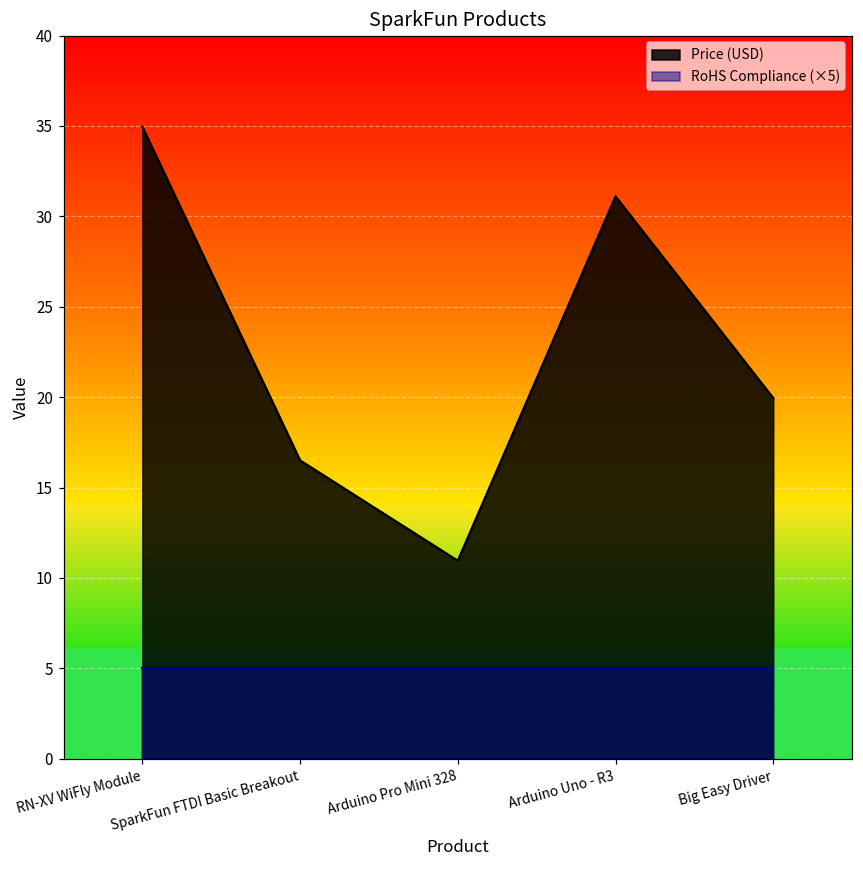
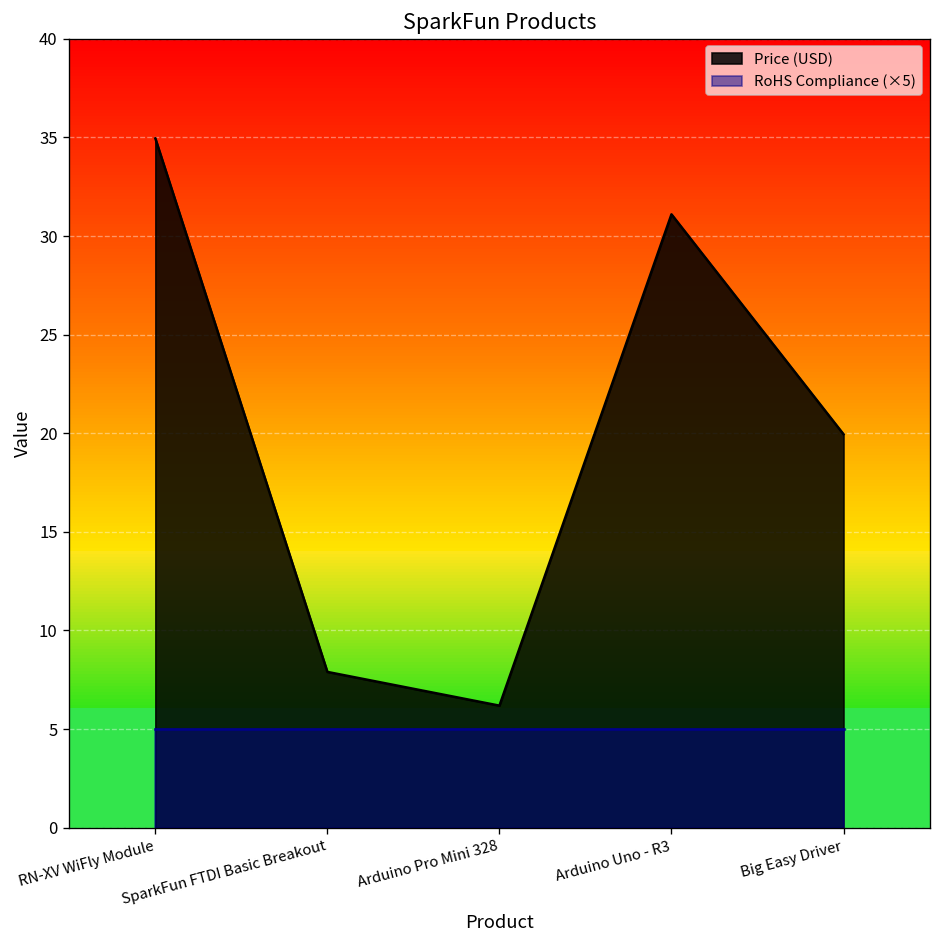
  {
    "Price (USD)": {
      "RN-XV WiFly Module": 35.0,
-     "SparkFun FTDI Basic Breakout": 16.5,
-     "Arduino Pro Mini 328": 11.0,
+     "SparkFun FTDI Basic Breakout": 7.9,
+     "Arduino Pro Mini 328": 6.2,
      "Arduino Uno - R3": 31.1,
      "Big Easy Driver": 20.0
    },
    "RoHS Compliance (×5)": {
      "RN-XV WiFly Module": 5.0,
      "SparkFun FTDI Basic Breakout": 5.0,
      "Arduino Pro Mini 328": 5.0,
      "Arduino Uno - R3": 5.0,
      "Big Easy Driver": 5.0
    }
  }
